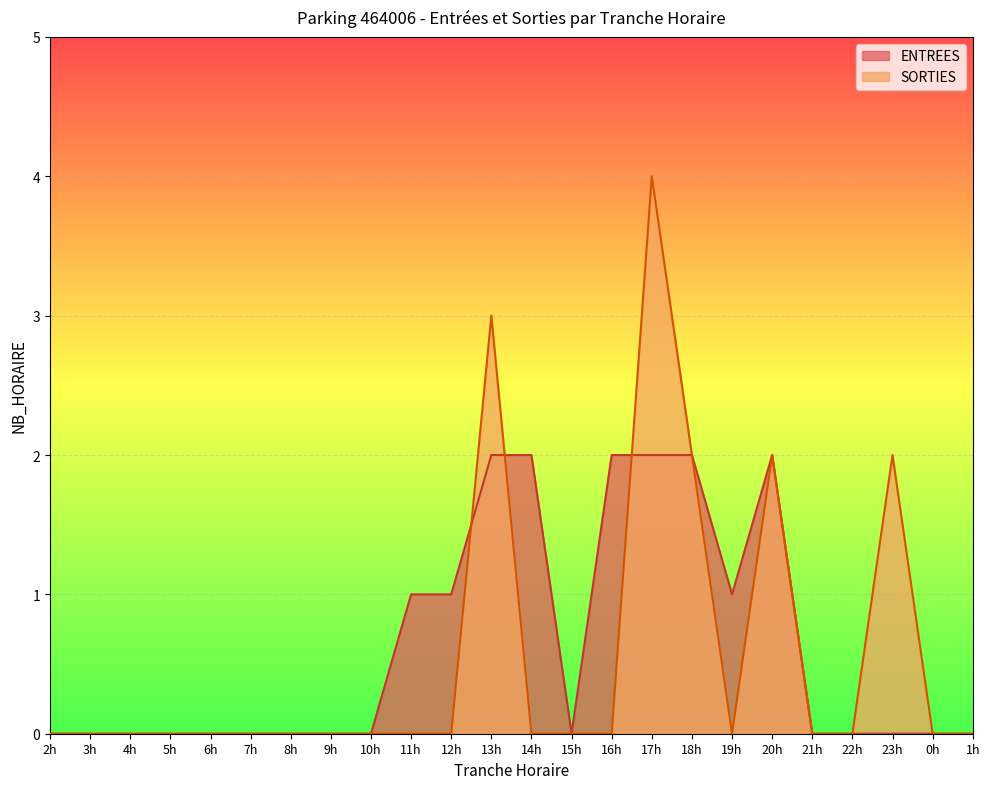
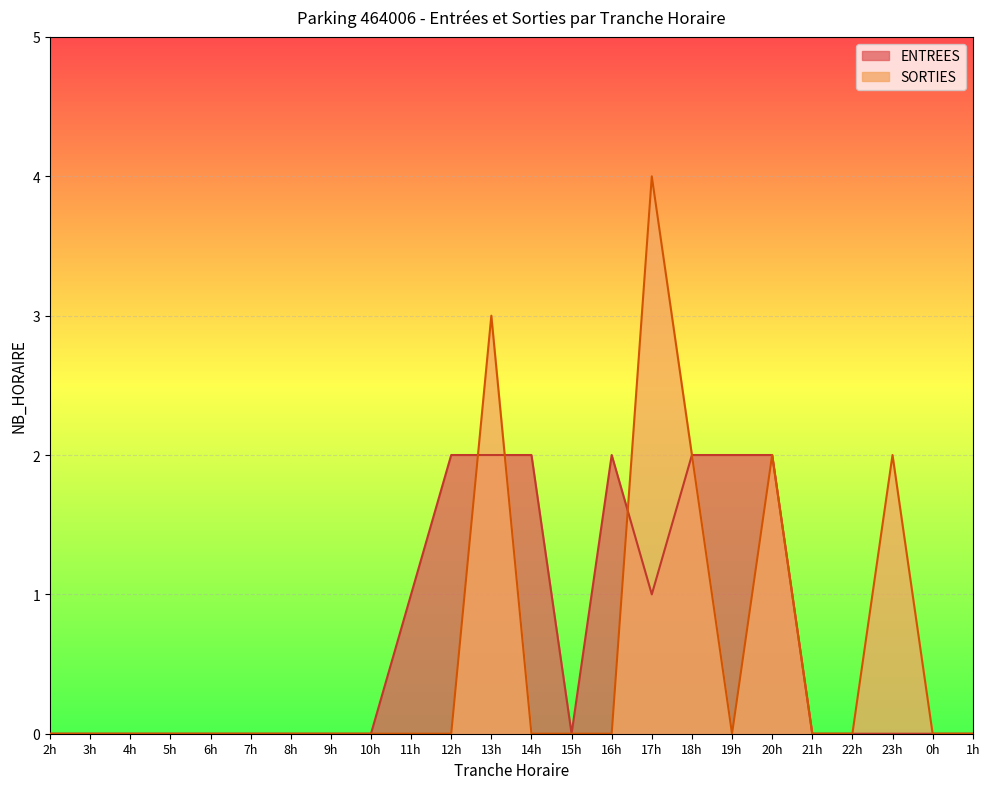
  {
    "ENTREES": {
      "11h": 1,
-     "12h": 1,
+     "12h": 2,
      "13h": 2,
      "14h": 2,
      "16h": 2,
-     "17h": 2,
-     "19h": 1,
+     "17h": 1,
+     "19h": 2,
      "23h": 0
    },
    "SORTIES": {
      "11h": 0,
      "12h": 0,
      "13h": 3,
      "14h": 0,
      "16h": 0,
      "17h": 4,
      "19h": 0,
      "23h": 2
    }
  }
